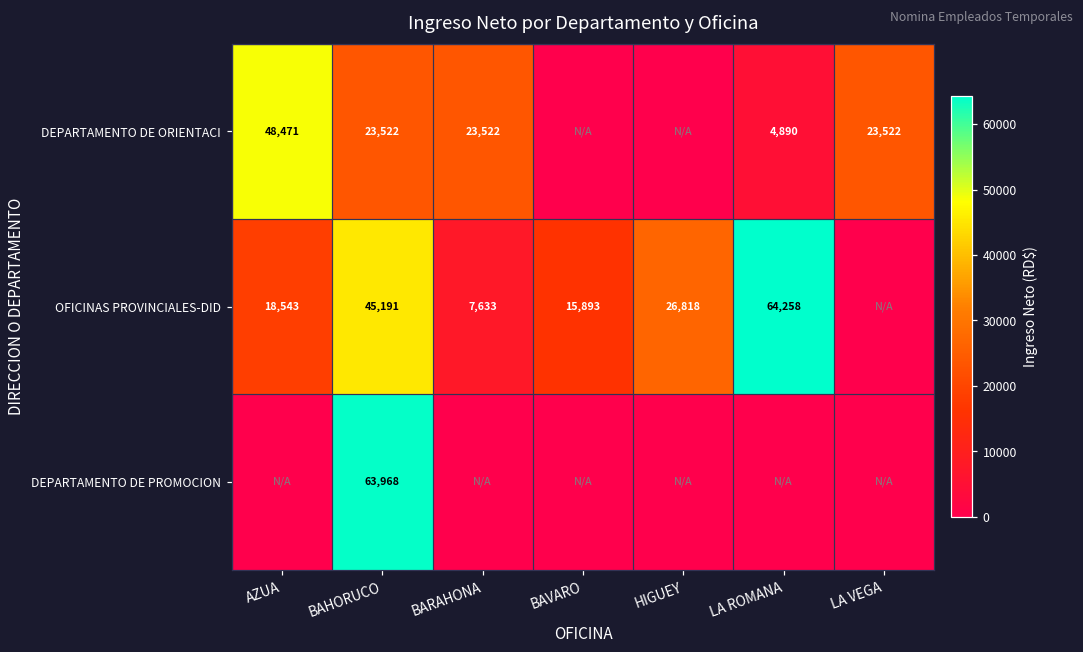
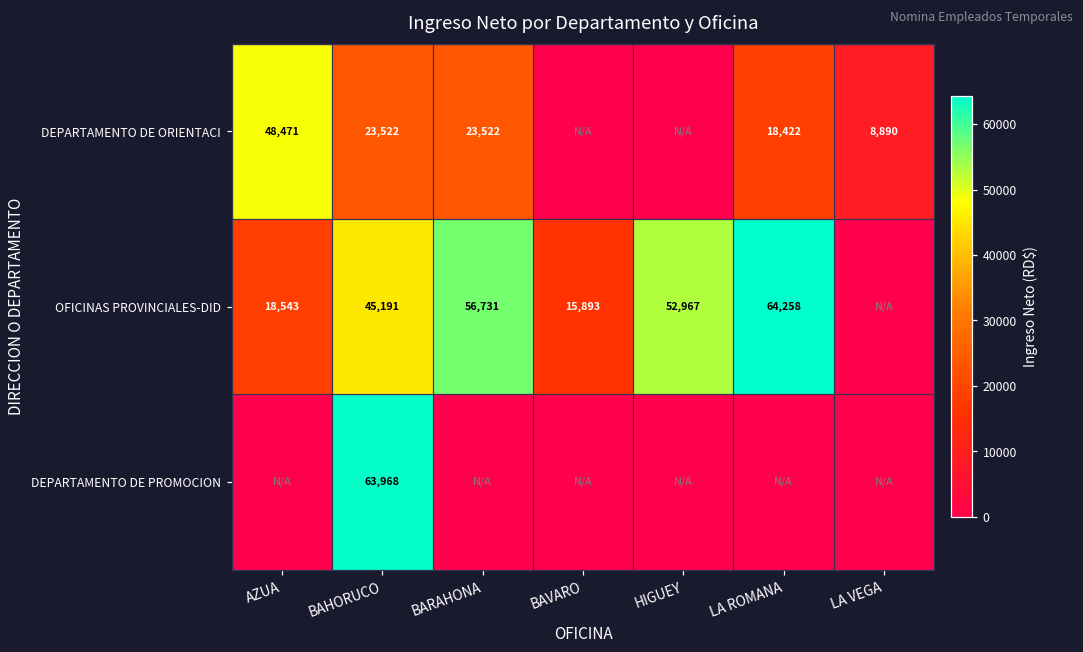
  {
    "DEPARTAMENTO DE ORIENTACI": {
      "AZUA": "48,471",
      "BAHORUCO": "23,522",
      "BARAHONA": "23,522",
-     "LA ROMANA": "4,890",
-     "LA VEGA": "23,522"
+     "LA ROMANA": "18,422",
+     "LA VEGA": "8,890"
    },
    "OFICINAS PROVINCIALES-DID": {
      "AZUA": "18,543",
      "BAHORUCO": "45,191",
-     "BARAHONA": "7,633",
+     "BARAHONA": "56,731",
      "BAVARO": "15,893",
-     "HIGUEY": "26,818",
+     "HIGUEY": "52,967",
      "LA ROMANA": "64,258"
    },
    "DEPARTAMENTO DE PROMOCION": {
      "BAHORUCO": "63,968"
    }
  }
